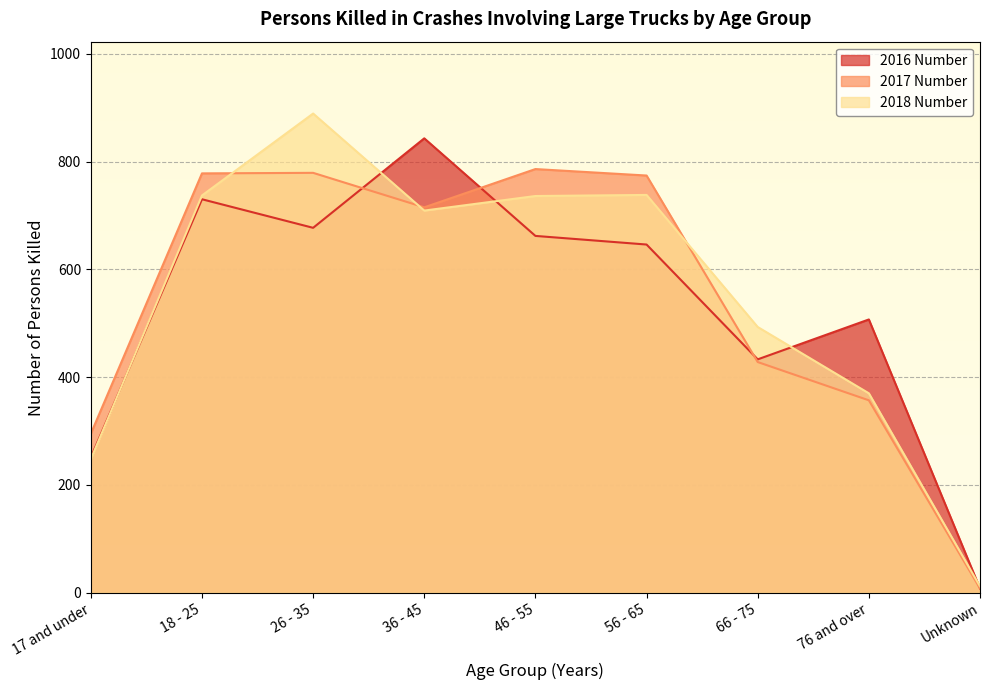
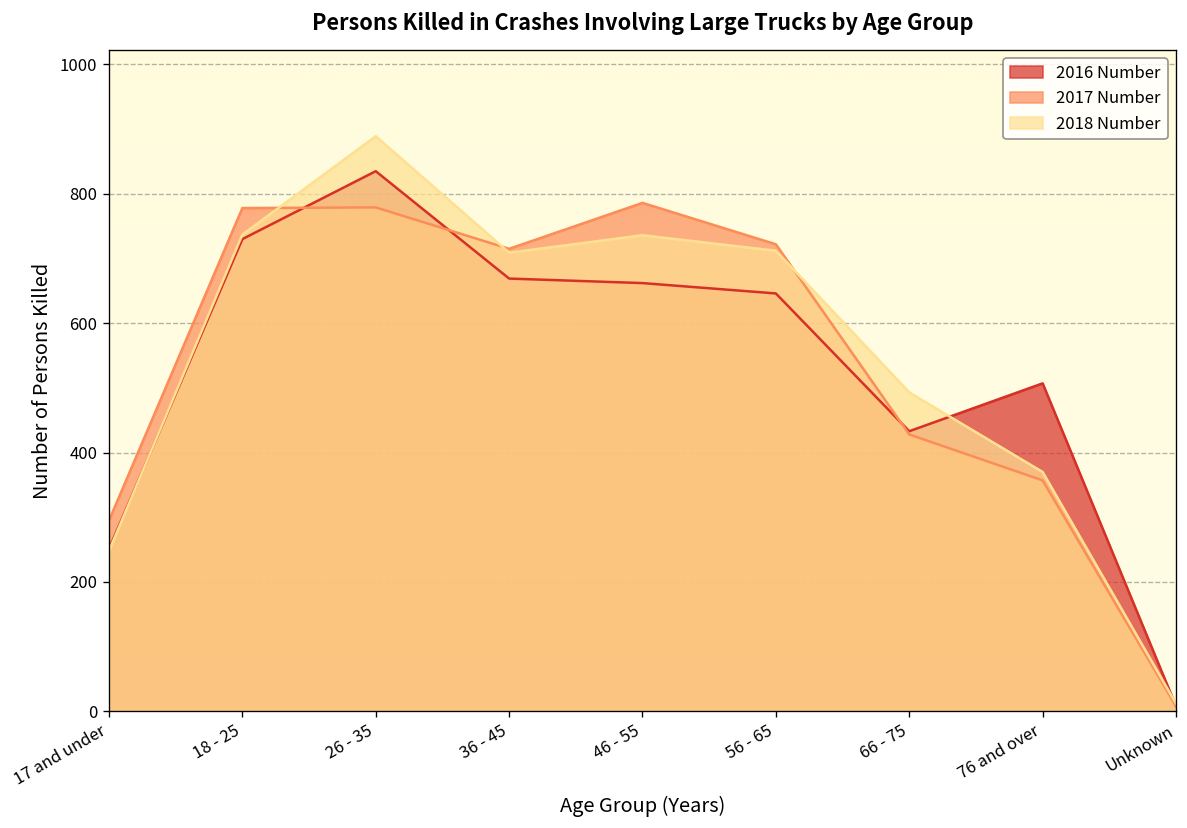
  {
    "2016 Number": {
      "18 - 25": 730,
-     "26 - 35": 680,
-     "36 - 45": 840,
+     "26 - 35": 840,
+     "36 - 45": 670,
      "46 - 55": 660,
      "56 - 65": 650,
      "66 - 75": 430,
      "76 and over": 510
    },
    "2017 Number": {
      "17 and under": 300,
      "18 - 25": 780,
      "26 - 35": 780,
      "36 - 45": 720,
      "46 - 55": 790,
-     "56 - 65": 770,
+     "56 - 65": 720,
      "66 - 75": 430,
      "76 and over": 360
    },
    "2018 Number": {
      "18 - 25": 740,
      "26 - 35": 890,
      "36 - 45": 710,
      "46 - 55": 740,
-     "56 - 65": 740,
+     "56 - 65": 710,
      "66 - 75": 490,
      "76 and over": 370
    }
  }
